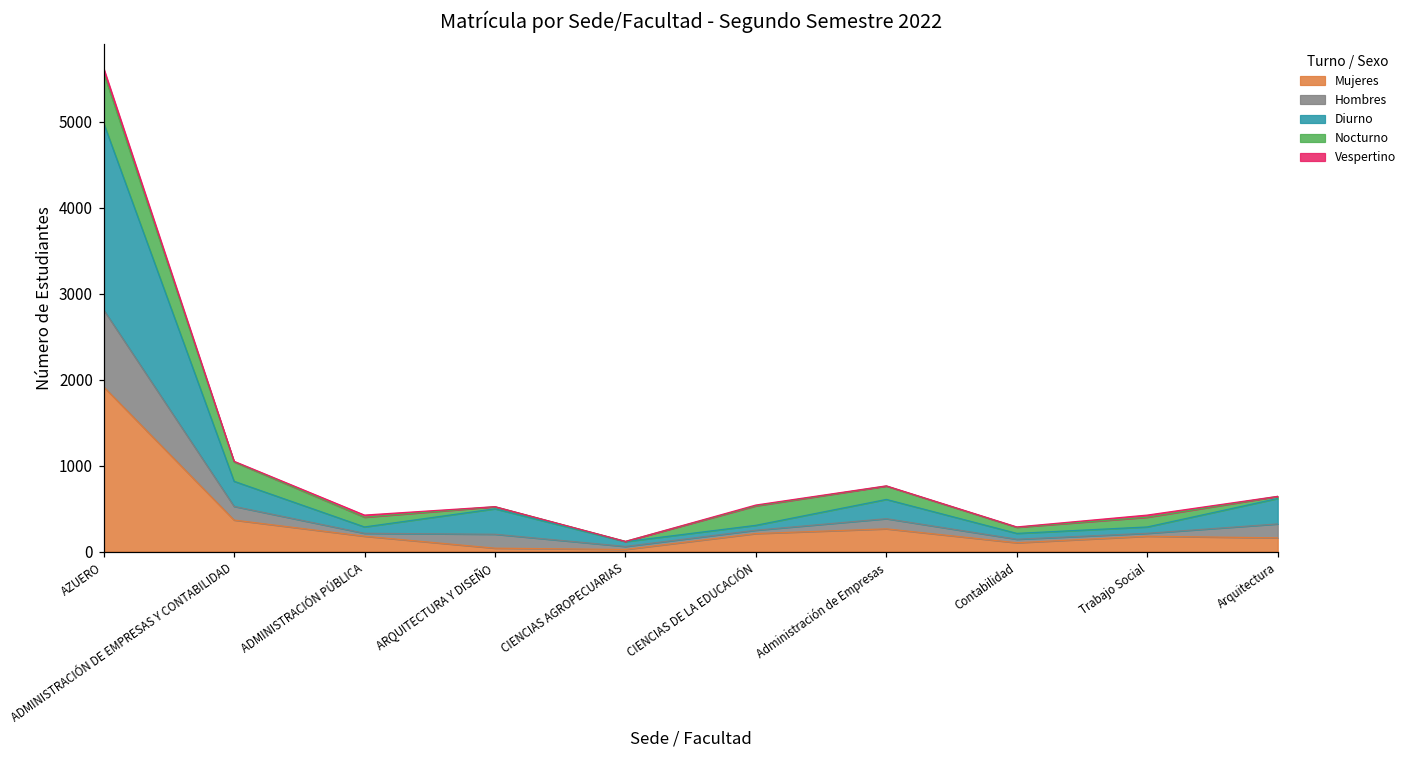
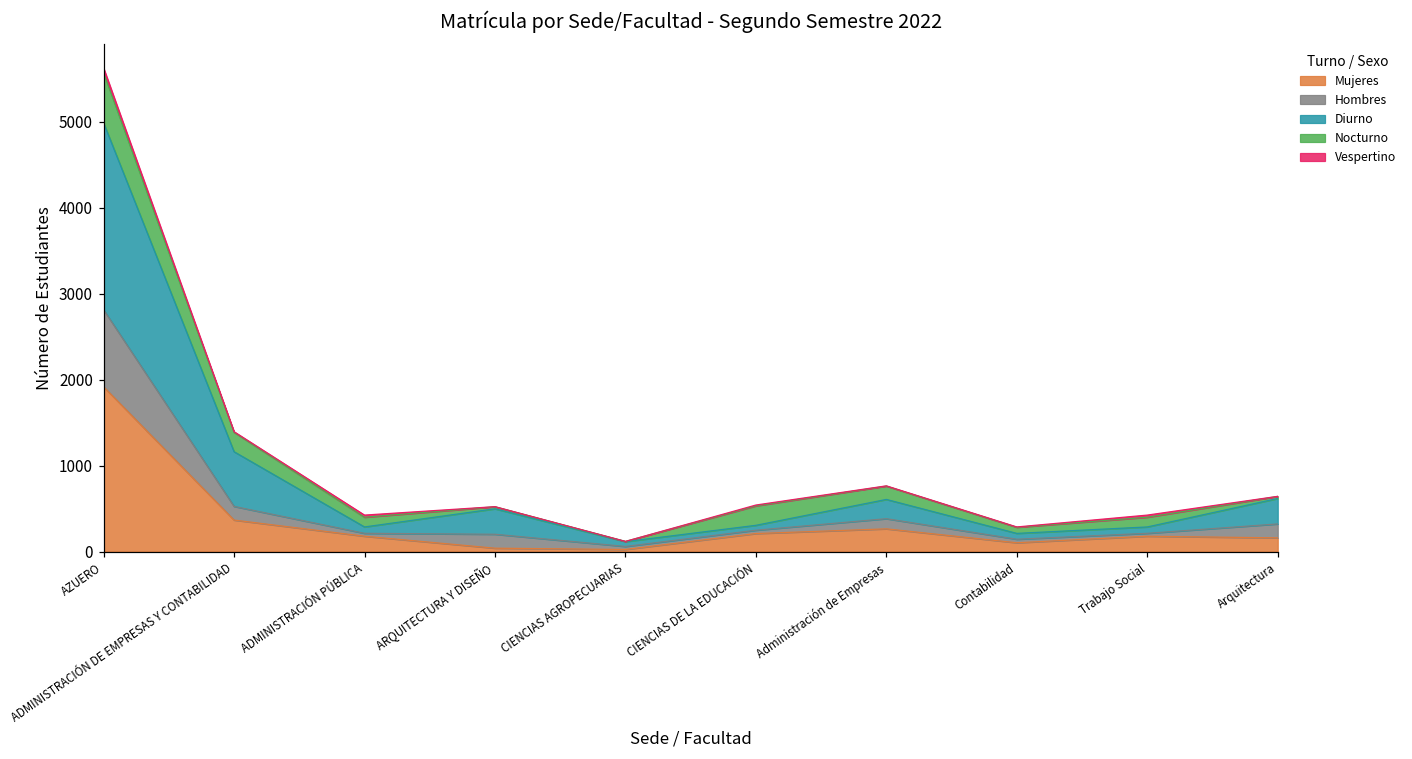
  {
    "Mujeres": {
      "AZUERO": 1900,
      "ADMINISTRACIÓN DE EMPRESAS Y CONTABILIDAD": 400,
      "ADMINISTRACIÓN PÚBLICA": 200,
      "ARQUITECTURA Y DISEÑO": 0,
      "CIENCIAS AGROPECUARIAS": 0,
      "CIENCIAS DE LA EDUCACIÓN": 200,
      "Administración de Empresas": 300,
      "Contabilidad": 100,
      "Trabajo Social": 200,
      "Arquitectura": 200
    },
    "Hombres": {
      "AZUERO": 900,
      "ADMINISTRACIÓN DE EMPRESAS Y CONTABILIDAD": 200,
      "ADMINISTRACIÓN PÚBLICA": 0,
      "ARQUITECTURA Y DISEÑO": 200,
      "CIENCIAS AGROPECUARIAS": 0,
      "CIENCIAS DE LA EDUCACIÓN": 0,
      "Administración de Empresas": 100,
      "Contabilidad": 0,
      "Trabajo Social": 0,
      "Arquitectura": 200
    },
    "Diurno": {
      "AZUERO": 2200,
-     "ADMINISTRACIÓN DE EMPRESAS Y CONTABILIDAD": 300,
+     "ADMINISTRACIÓN DE EMPRESAS Y CONTABILIDAD": 600,
      "ADMINISTRACIÓN PÚBLICA": 100,
      "CIENCIAS DE LA EDUCACIÓN": 100,
      "Administración de Empresas": 200,
      "Contabilidad": 100,
      "Trabajo Social": 100
    },
    "Nocturno": {
      "AZUERO": 600
    },
    "Vespertino": {
      "AZUERO": 100
    }
  }
